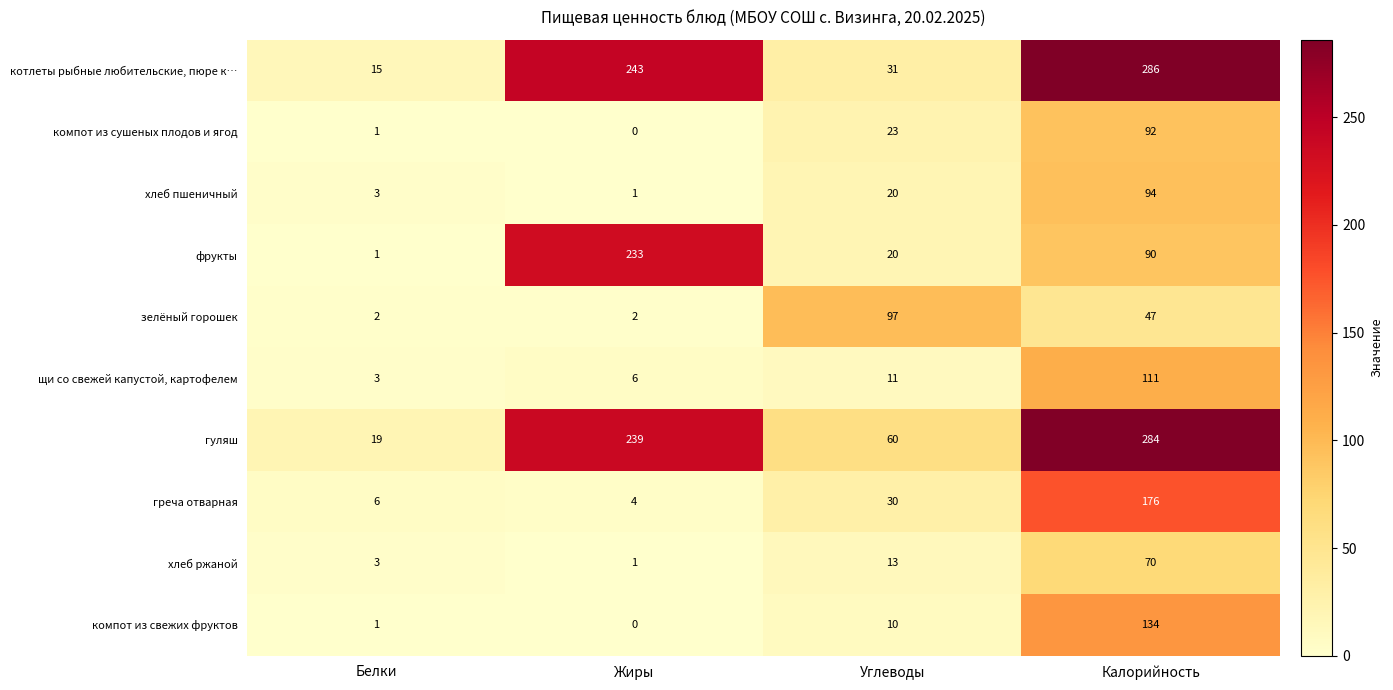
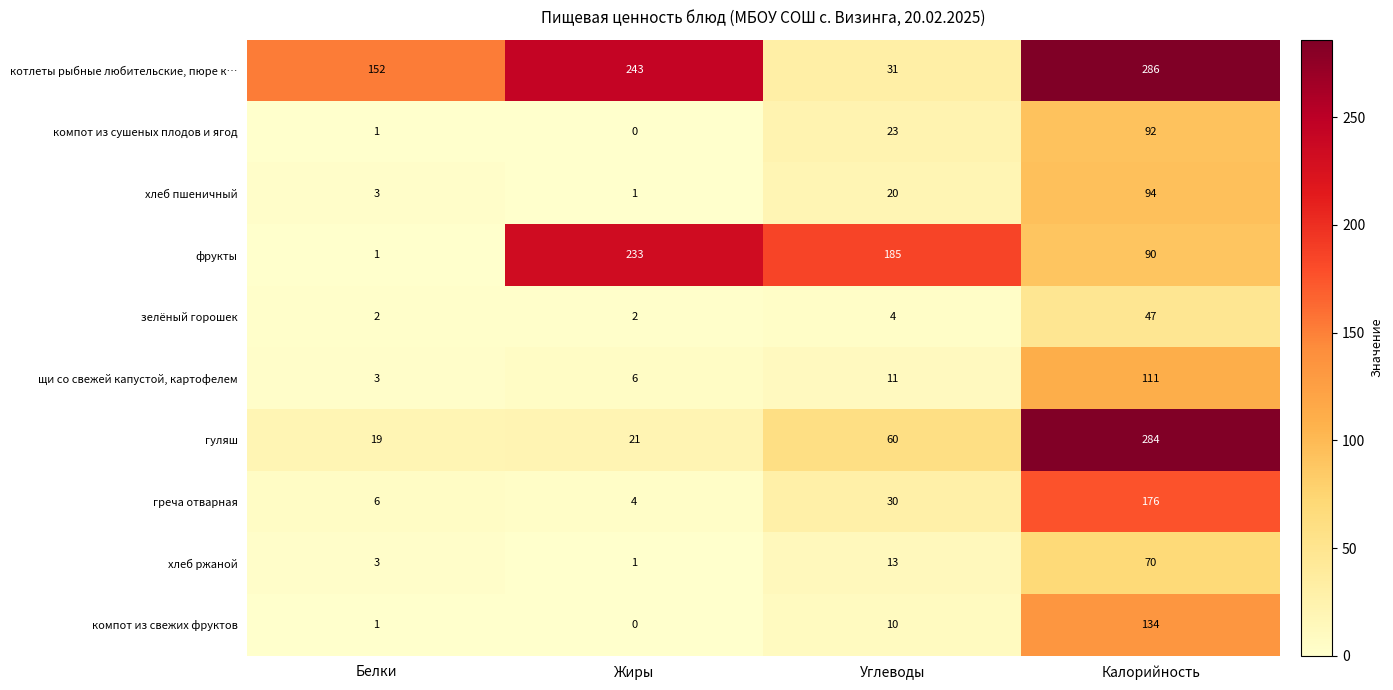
  {
    "котлеты рыбные любительские, пюре к…": {
-     "Белки": 15,
+     "Белки": 152,
      "Жиры": 243,
      "Углеводы": 31,
      "Калорийность": 286
    },
    "компот из сушеных плодов и ягод": {
      "Белки": 1,
      "Жиры": 0,
      "Углеводы": 23,
      "Калорийность": 92
    },
    "хлеб пшеничный": {
      "Белки": 3,
      "Жиры": 1,
      "Углеводы": 20,
      "Калорийность": 94
    },
    "фрукты": {
      "Белки": 1,
      "Жиры": 233,
-     "Углеводы": 20,
+     "Углеводы": 185,
      "Калорийность": 90
    },
    "зелёный горошек": {
      "Белки": 2,
      "Жиры": 2,
-     "Углеводы": 97,
+     "Углеводы": 4,
      "Калорийность": 47
    },
    "щи со свежей капустой, картофелем": {
      "Белки": 3,
      "Жиры": 6,
      "Углеводы": 11,
      "Калорийность": 111
    },
    "гуляш": {
      "Белки": 19,
-     "Жиры": 239,
+     "Жиры": 21,
      "Углеводы": 60,
      "Калорийность": 284
    },
    "греча отварная": {
      "Белки": 6,
      "Жиры": 4,
      "Углеводы": 30,
      "Калорийность": 176
    },
    "хлеб ржаной": {
      "Белки": 3,
      "Жиры": 1,
      "Углеводы": 13,
      "Калорийность": 70
    },
    "компот из свежих фруктов": {
      "Белки": 1,
      "Жиры": 0,
      "Углеводы": 10,
      "Калорийность": 134
    }
  }
